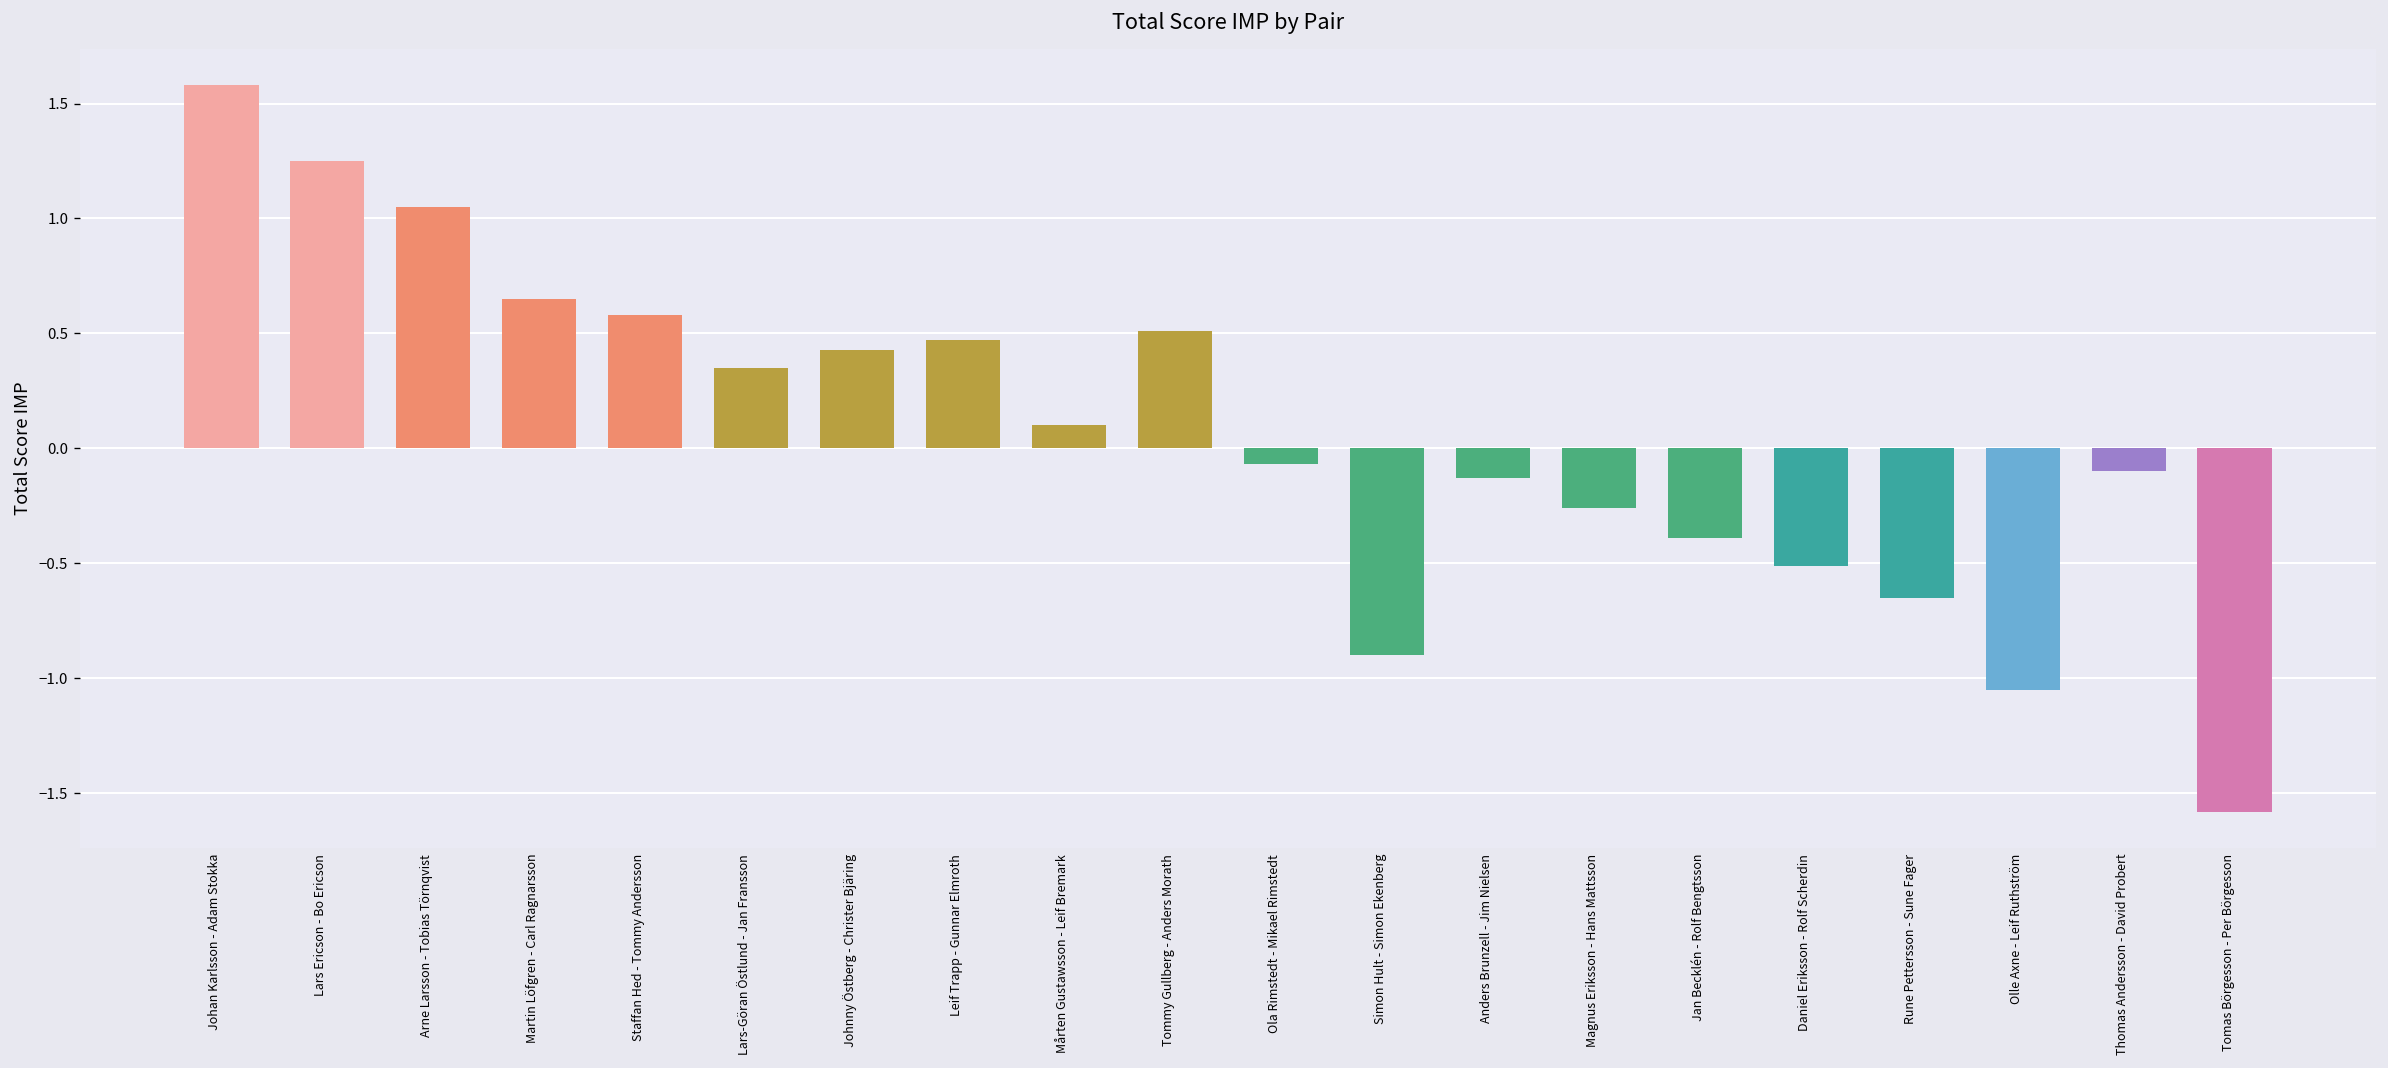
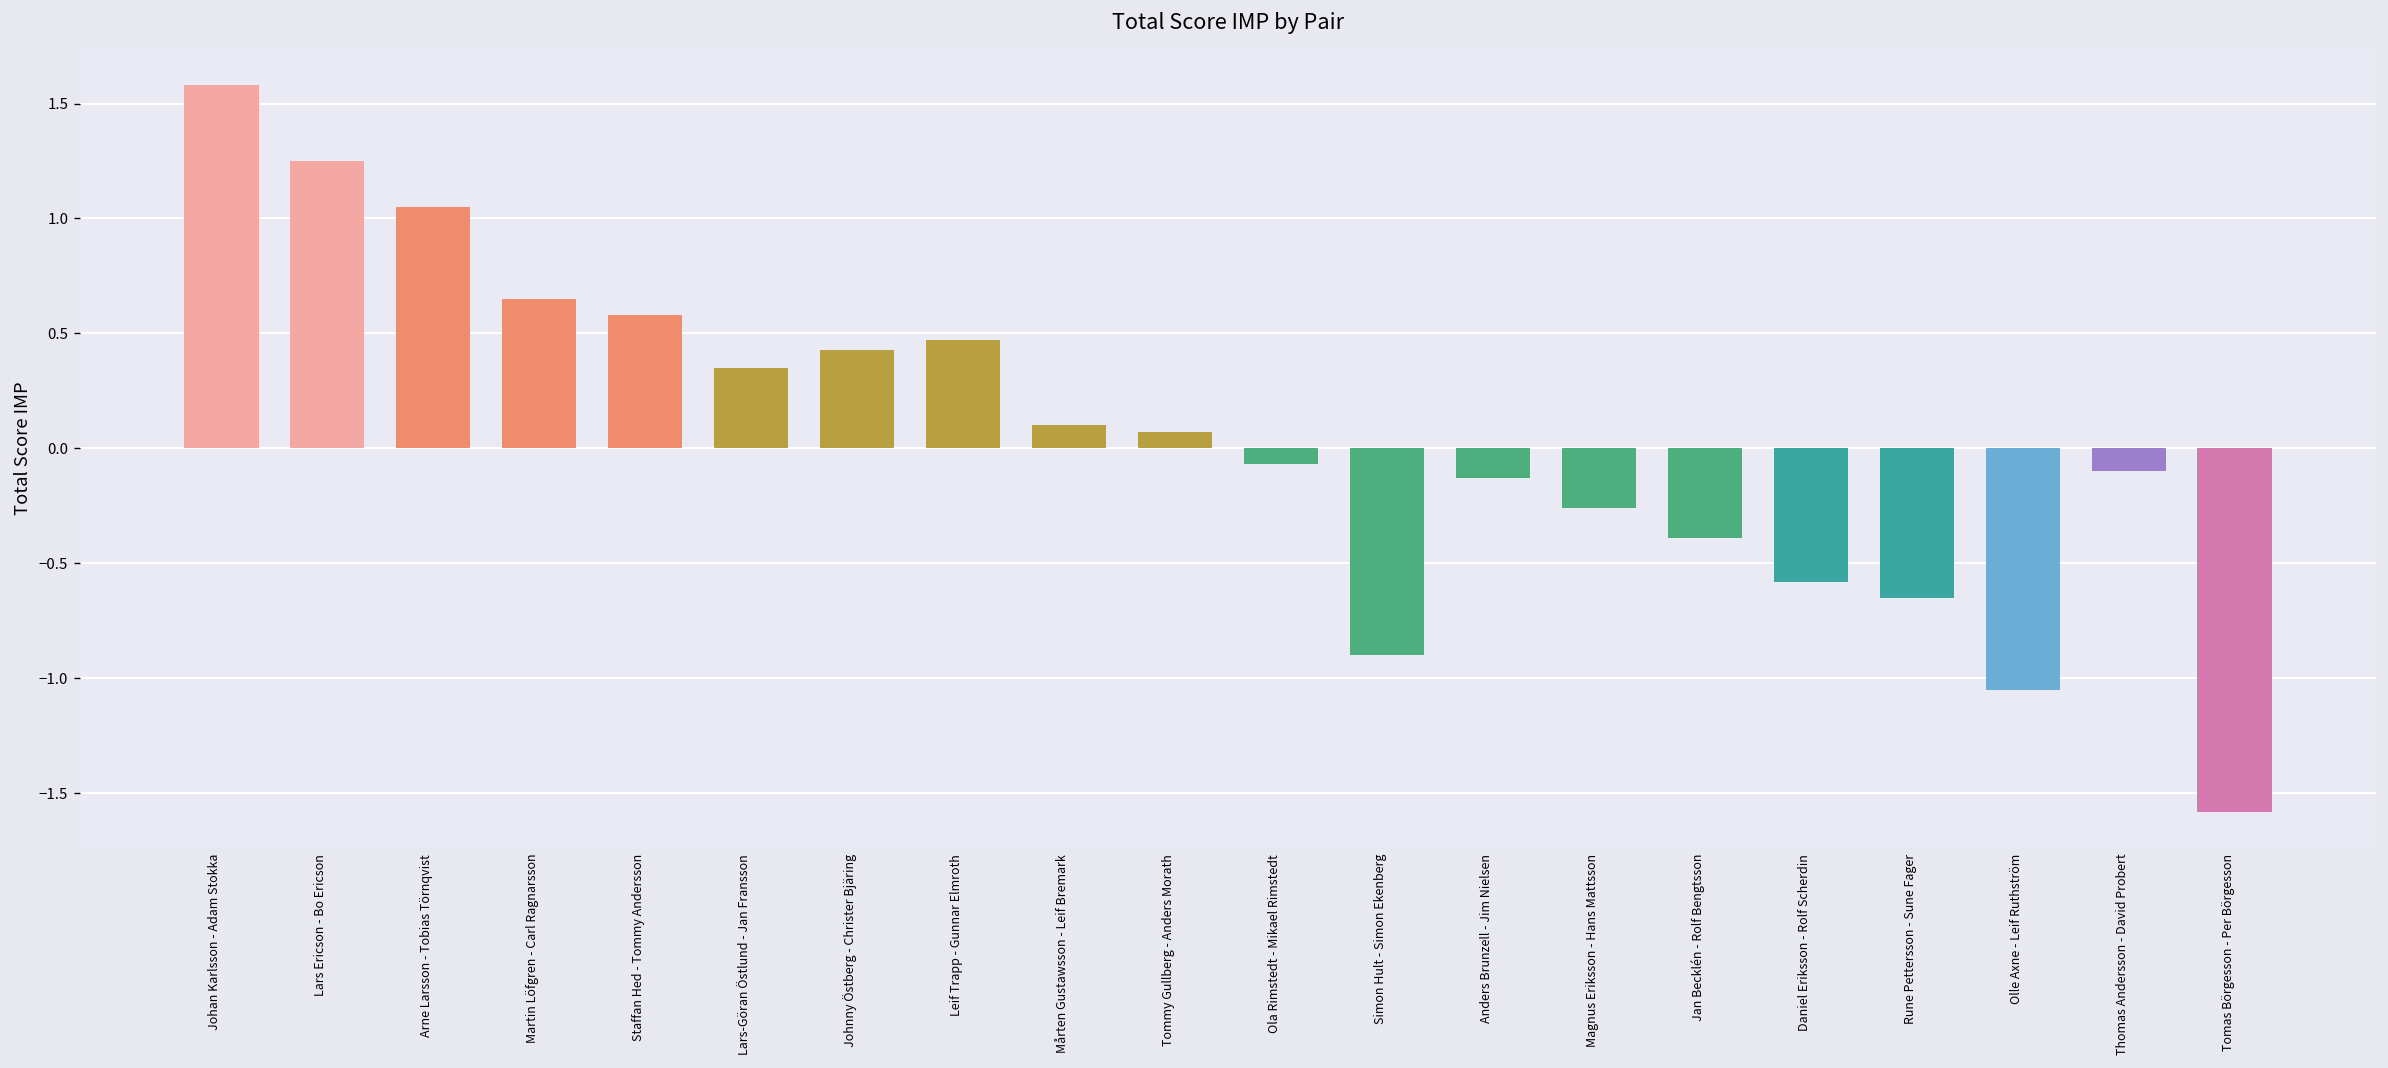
  {
    "Johan Karlsson - Adam Stokka": 1.58,
    "Lars Ericson - Bo Ericson": 1.25,
    "Arne Larsson - Tobias Törnqvist": 1.05,
    "Martin Löfgren - Carl Ragnarsson": 0.65,
    "Staffan Hed - Tommy Andersson": 0.58,
    "Lars-Göran Östlund - Jan Fransson": 0.35,
    "Johnny Östberg - Christer Bjäring": 0.43,
    "Leif Trapp - Gunnar Elmroth": 0.47,
    "Mårten Gustawsson - Leif Bremark": 0.10,
-   "Tommy Gullberg - Anders Morath": 0.51,
+   "Tommy Gullberg - Anders Morath": 0.07,
    "Ola Rimstedt - Mikael Rimstedt": -0.07,
    "Simon Hult - Simon Ekenberg": -0.90,
    "Anders Brunzell - Jim Nielsen": -0.13,
    "Magnus Eriksson - Hans Mattsson": -0.26,
    "Jan Becklén - Rolf Bengtsson": -0.39,
-   "Daniel Eriksson - Rolf Scherdin": -0.51,
+   "Daniel Eriksson - Rolf Scherdin": -0.58,
    "Rune Pettersson - Sune Fager": -0.65,
    "Olle Axne - Leif Ruthström": -1.05,
    "Thomas Andersson - David Probert": -0.10,
    "Tomas Börgesson - Per Börgesson": -1.58
  }
